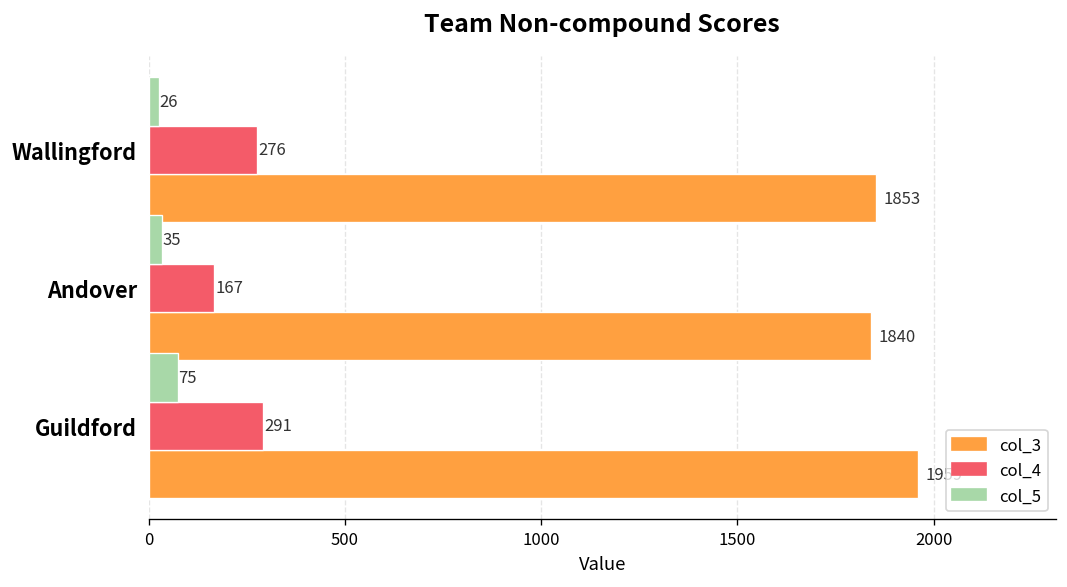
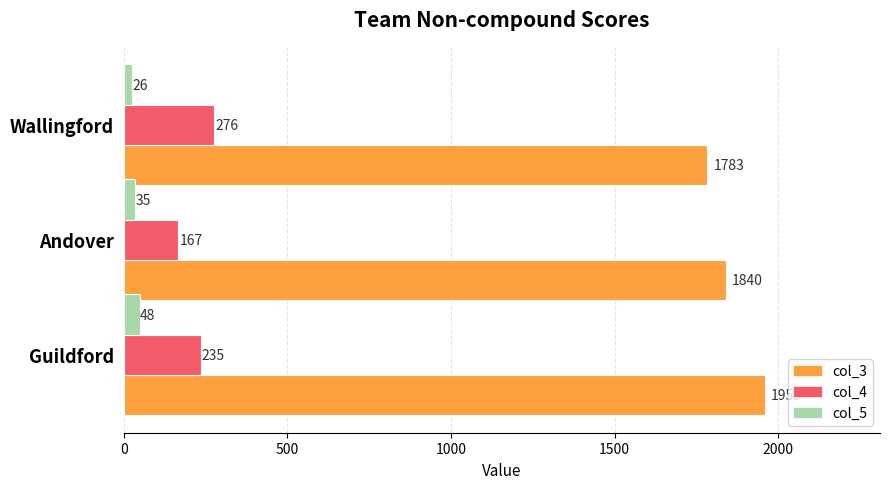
  {
    "col_3": {
-     "Wallingford": 1853,
+     "Wallingford": 1783,
      "Andover": 1840
    },
    "col_4": {
      "Wallingford": 276,
      "Andover": 167,
-     "Guildford": 291
+     "Guildford": 235
    },
    "col_5": {
      "Wallingford": 26,
      "Andover": 35,
-     "Guildford": 75
+     "Guildford": 48
    }
  }
